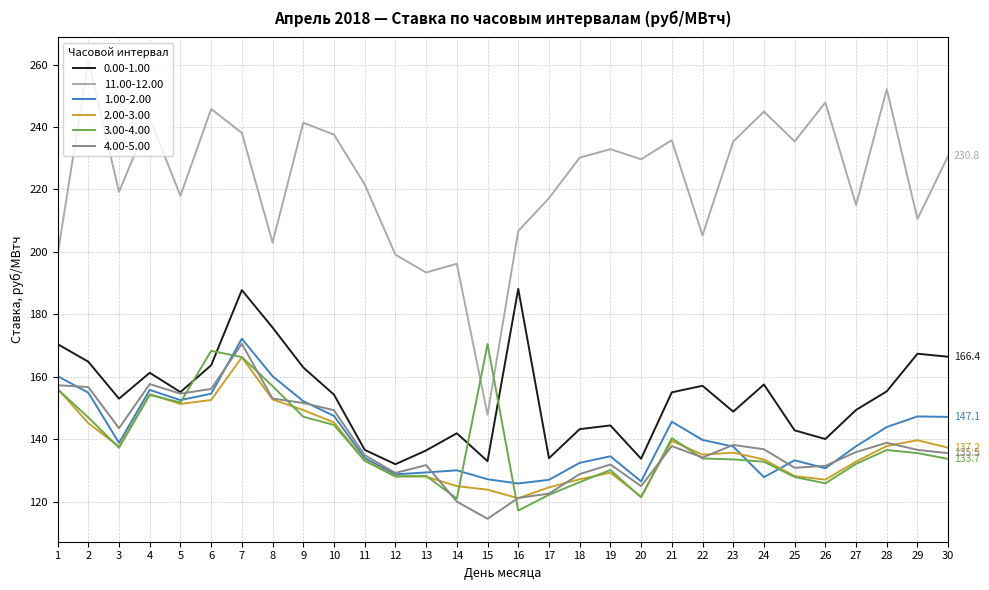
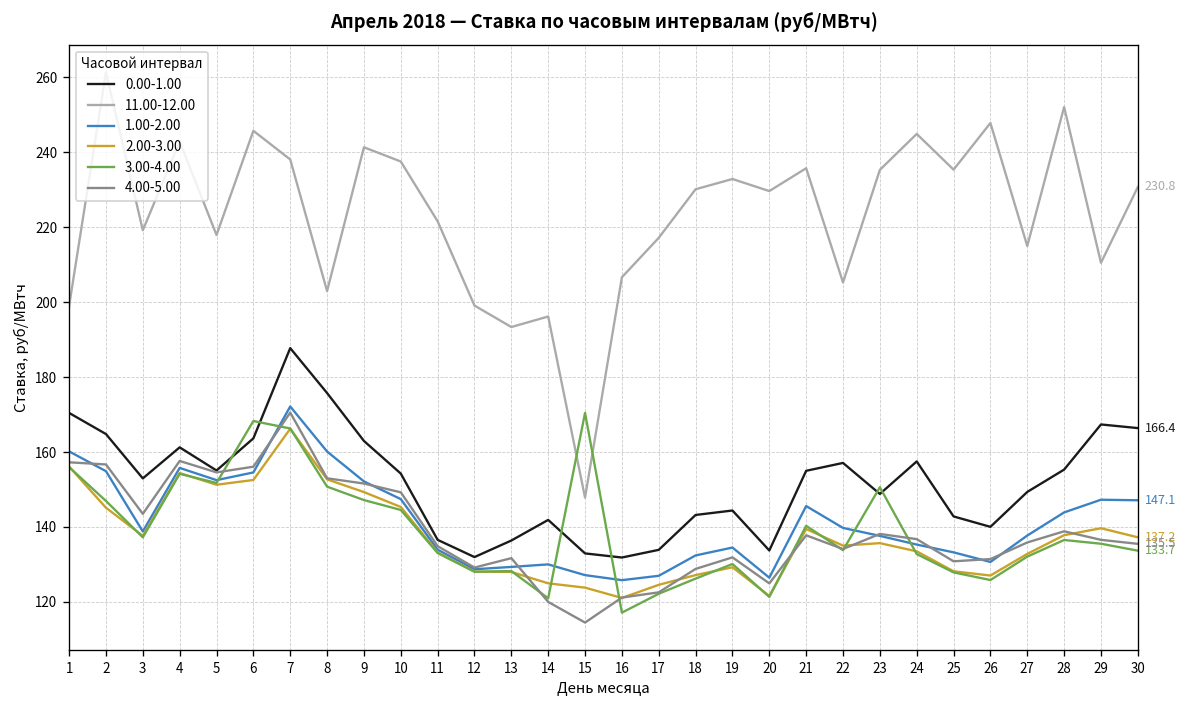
  {
    "0.00-1.00": {
      "1": 170,
      "2": 165,
      "3": 153,
      "4": 161,
      "6": 164,
      "7": 188,
      "8": 176,
      "9": 163,
      "10": 154,
      "11": 137,
      "12": 132,
      "13": 136,
      "14": 142,
      "15": 133,
-     "16": 188,
+     "16": 132,
      "17": 134,
      "18": 143,
      "19": 144,
      "20": 134,
      "21": 155,
      "22": 157,
      "23": 149,
      "24": 157,
      "25": 143,
      "26": 140,
      "27": 149,
      "28": 155,
      "29": 167
    },
    "1.00-2.00": {
      "1": 160,
      "2": 155,
      "3": 139,
      "4": 156,
      "6": 155,
      "7": 172,
      "8": 160,
      "10": 147,
      "13": 129,
      "14": 130,
      "15": 127,
      "16": 126,
      "17": 127,
      "18": 132,
      "19": 135,
      "20": 126,
      "21": 146,
      "22": 140,
-     "24": 128,
+     "24": 135,
      "25": 133,
      "27": 138,
      "28": 144,
      "29": 147
    },
    "2.00-3.00": {
      "2": 145,
      "6": 153,
      "9": 149,
      "14": 125,
      "15": 124,
      "17": 125,
      "18": 127,
      "19": 129,
      "21": 139,
      "22": 135,
      "23": 136,
      "26": 127,
      "28": 138,
      "29": 140
    },
    "3.00-4.00": {
      "2": 147,
      "6": 168,
-     "8": 157,
+     "8": 151,
      "9": 147,
      "14": 121,
      "15": 170,
      "16": 117,
      "18": 126,
      "19": 130,
      "21": 140,
-     "23": 134,
+     "23": 151,
      "26": 126,
      "28": 137,
      "29": 136
    }
  }
